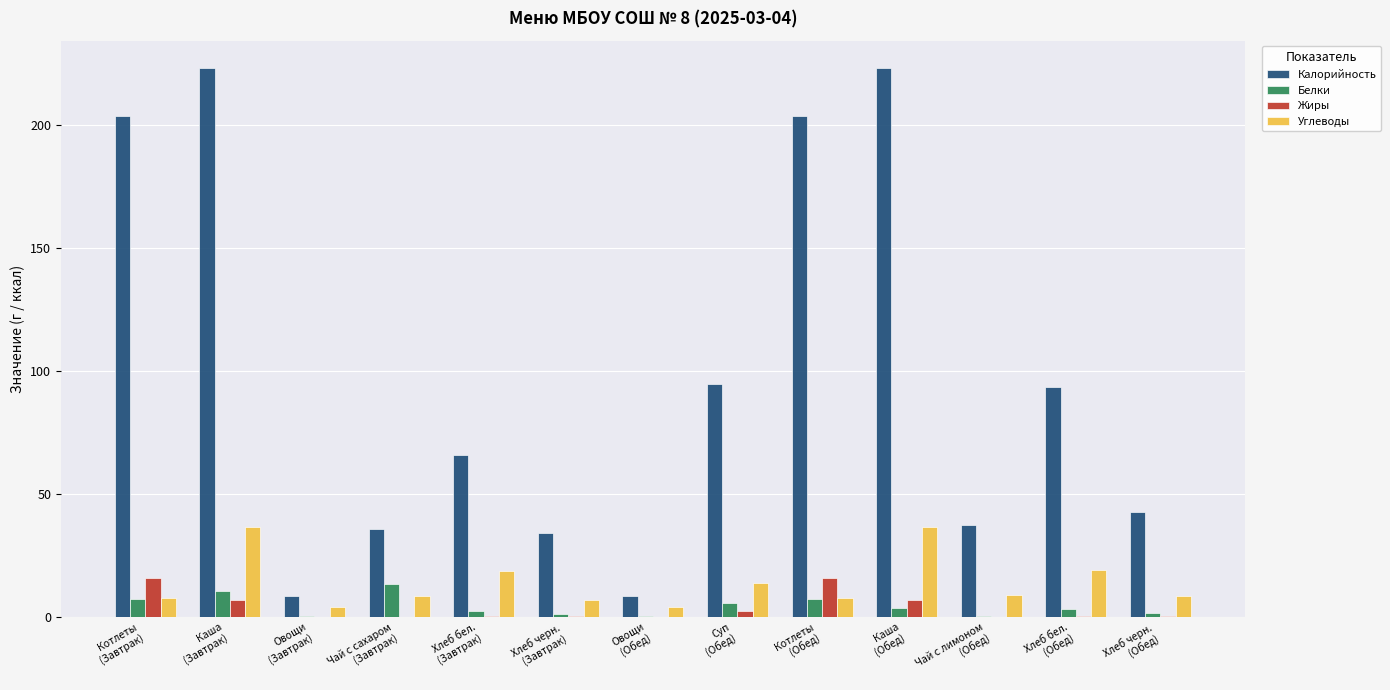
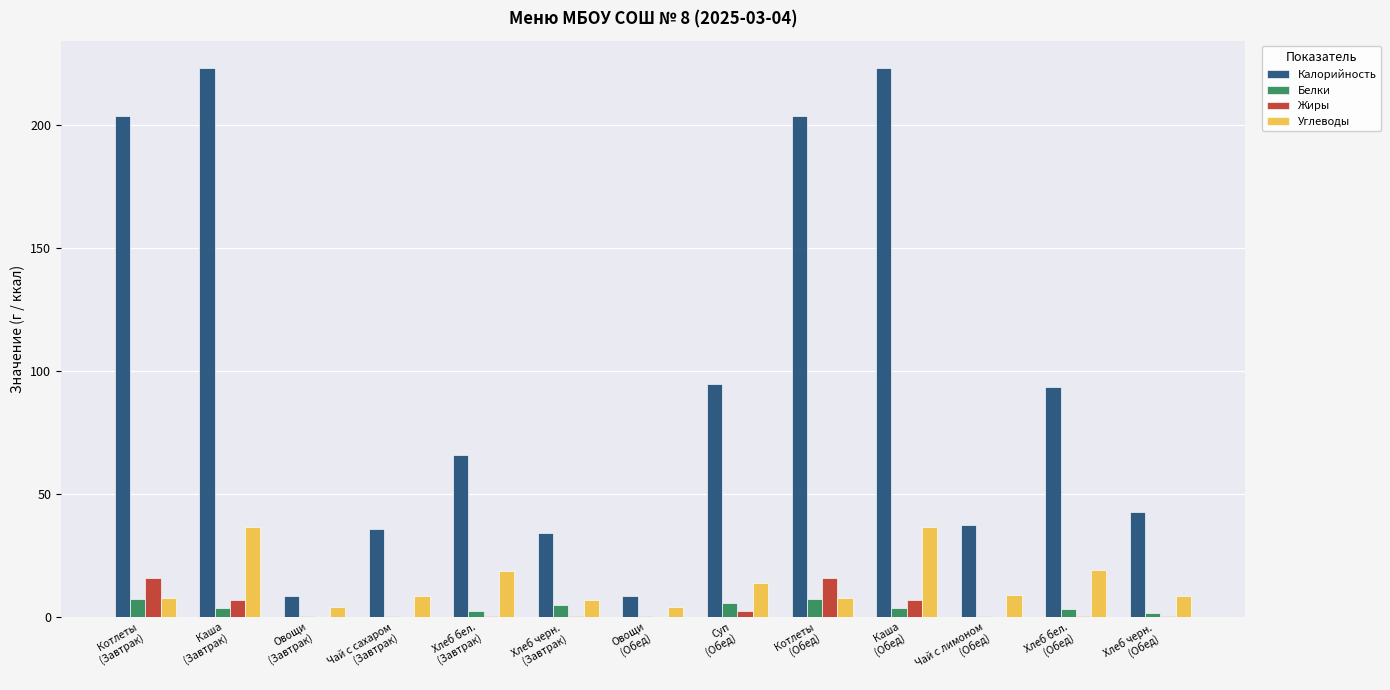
  {
    "Калорийность": {
      "Котлеты (Завтрак)": 204,
      "Каша (Завтрак)": 223,
      "Овощи (Завтрак)": 8,
      "Чай с сахаром (Завтрак)": 36,
      "Хлеб бел. (Завтрак)": 66,
      "Хлеб черн. (Завтрак)": 34,
      "Овощи (Обед)": 8,
      "Суп (Обед)": 95,
      "Котлеты (Обед)": 204,
      "Каша (Обед)": 223,
      "Чай с лимоном (Обед)": 37,
      "Хлеб бел. (Обед)": 94,
      "Хлеб черн. (Обед)": 43
    },
    "Белки": {
      "Котлеты (Завтрак)": 7,
-     "Каша (Завтрак)": 11,
-     "Чай с сахаром (Завтрак)": 14,
+     "Каша (Завтрак)": 4,
+     "Чай с сахаром (Завтрак)": 0,
      "Хлеб бел. (Завтрак)": 2,
-     "Хлеб черн. (Завтрак)": 1,
+     "Хлеб черн. (Завтрак)": 5,
      "Суп (Обед)": 6,
      "Котлеты (Обед)": 7,
      "Каша (Обед)": 4,
      "Хлеб бел. (Обед)": 3,
      "Хлеб черн. (Обед)": 1
    },
    "Жиры": {
      "Котлеты (Завтрак)": 16,
      "Каша (Завтрак)": 7,
      "Чай с сахаром (Завтрак)": 0,
      "Суп (Обед)": 2,
      "Котлеты (Обед)": 16,
      "Каша (Обед)": 7,
      "Чай с лимоном (Обед)": 0
    },
    "Углеводы": {
      "Котлеты (Завтрак)": 8,
      "Каша (Завтрак)": 37,
      "Овощи (Завтрак)": 4,
      "Чай с сахаром (Завтрак)": 9,
      "Хлеб бел. (Завтрак)": 19,
      "Хлеб черн. (Завтрак)": 7,
      "Овощи (Обед)": 4,
      "Суп (Обед)": 14,
      "Котлеты (Обед)": 8,
      "Каша (Обед)": 37,
      "Чай с лимоном (Обед)": 9,
      "Хлеб бел. (Обед)": 19,
      "Хлеб черн. (Обед)": 9
    }
  }
